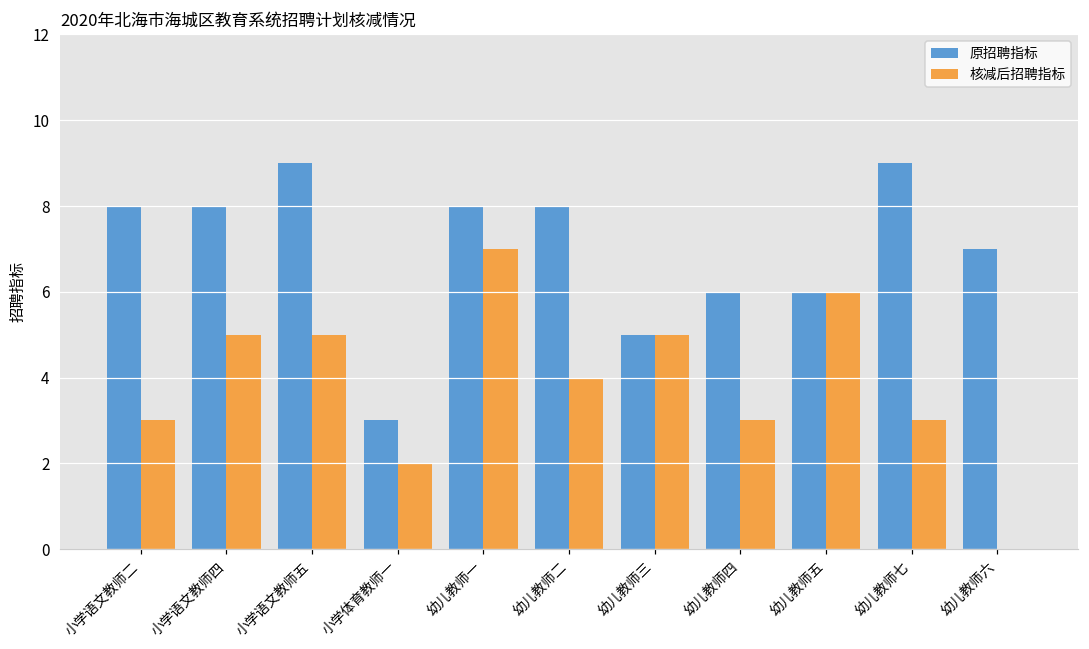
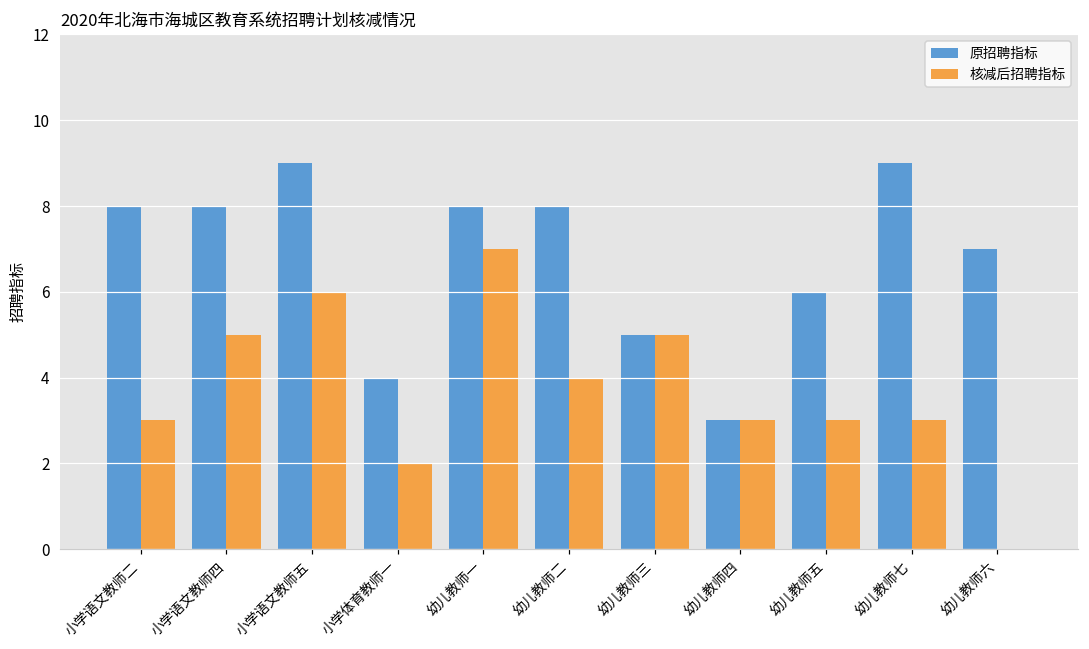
  {
    "原招聘指标": {
      "小学语文教师二": 8,
      "小学语文教师四": 8,
      "小学语文教师五": 9,
-     "小学体育教师一": 3,
+     "小学体育教师一": 4,
      "幼儿教师一": 8,
      "幼儿教师二": 8,
      "幼儿教师三": 5,
-     "幼儿教师四": 6,
+     "幼儿教师四": 3,
      "幼儿教师五": 6,
      "幼儿教师七": 9,
      "幼儿教师六": 7
    },
    "核减后招聘指标": {
      "小学语文教师二": 3,
      "小学语文教师四": 5,
-     "小学语文教师五": 5,
+     "小学语文教师五": 6,
      "小学体育教师一": 2,
      "幼儿教师一": 7,
      "幼儿教师二": 4,
      "幼儿教师三": 5,
      "幼儿教师四": 3,
-     "幼儿教师五": 6,
+     "幼儿教师五": 3,
      "幼儿教师七": 3,
      "幼儿教师六": 0
    }
  }
